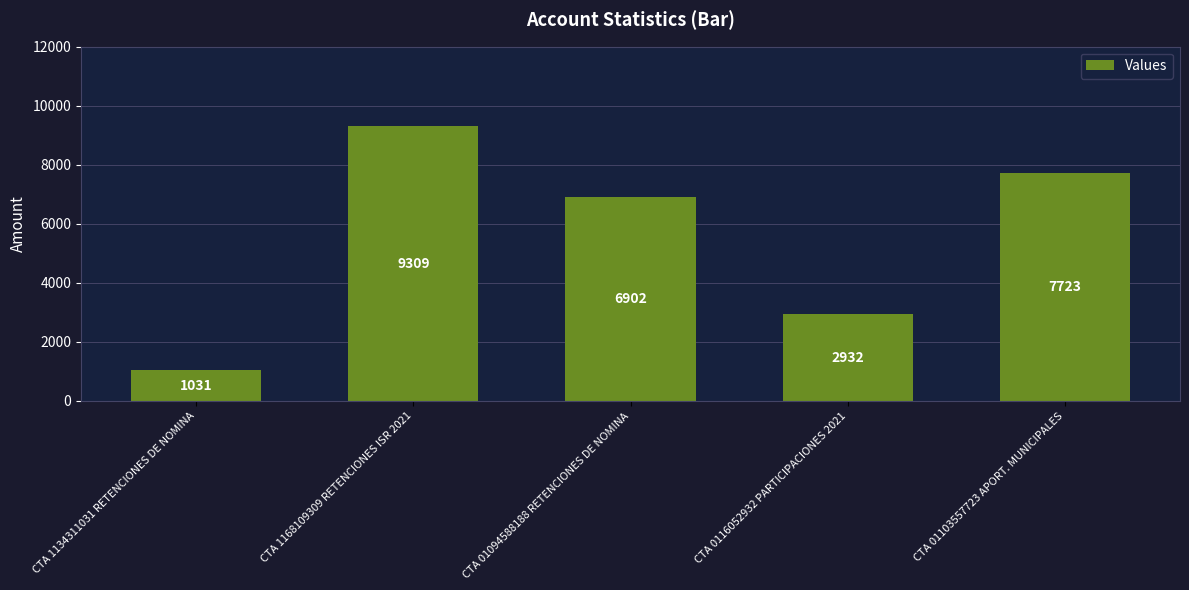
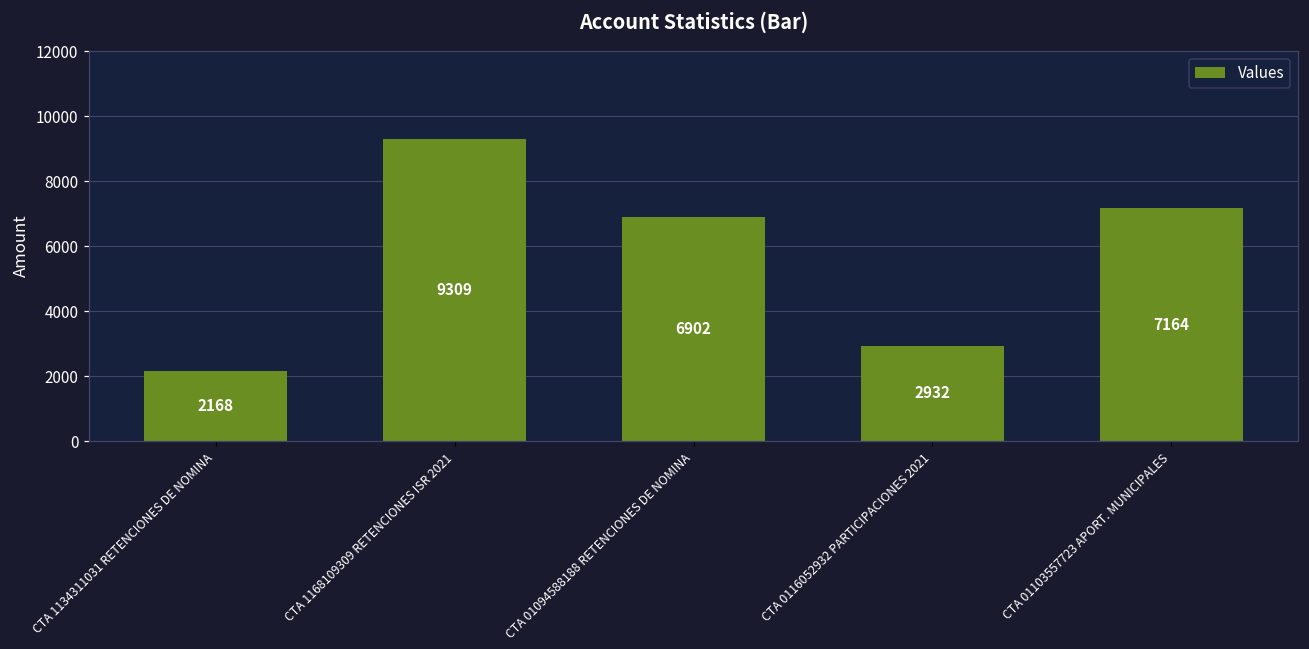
  {
-   "CTA 1134311031 RETENCIONES DE NOMINA": 1031,
+   "CTA 1134311031 RETENCIONES DE NOMINA": 2168,
    "CTA 1168109309 RETENCIONES ISR 2021": 9309,
    "CTA 01094588188 RETENCIONES DE NOMINA": 6902,
    "CTA 0116052932 PARTICIPACIONES 2021": 2932,
-   "CTA 01103557723 APORT. MUNICIPALES": 7723
+   "CTA 01103557723 APORT. MUNICIPALES": 7164
  }
